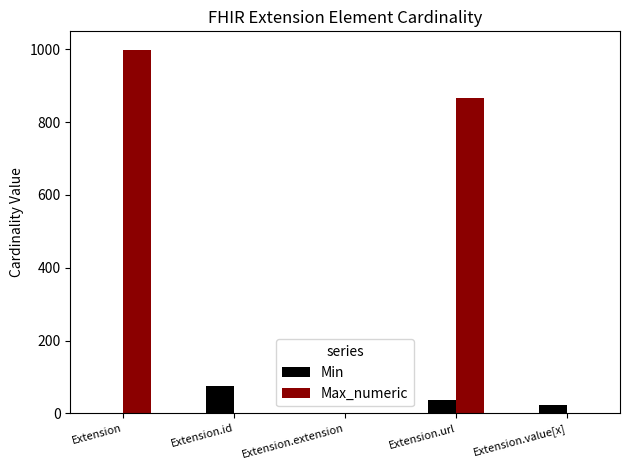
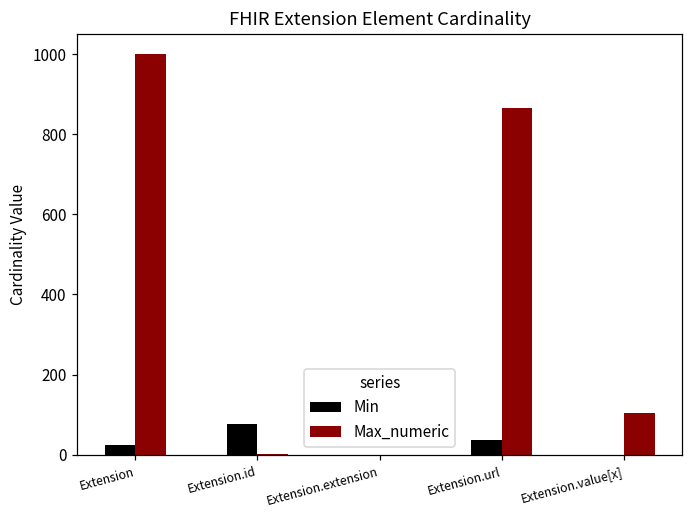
  {
    "Min": {
-     "Extension": 0,
+     "Extension": 30,
      "Extension.id": 80,
      "Extension.extension": 0,
      "Extension.url": 40,
-     "Extension.value[x]": 20
+     "Extension.value[x]": 0
    },
    "Max_numeric": {
      "Extension": 1000,
      "Extension.extension": 0,
      "Extension.url": 870,
-     "Extension.value[x]": 0
+     "Extension.value[x]": 100
    }
  }
